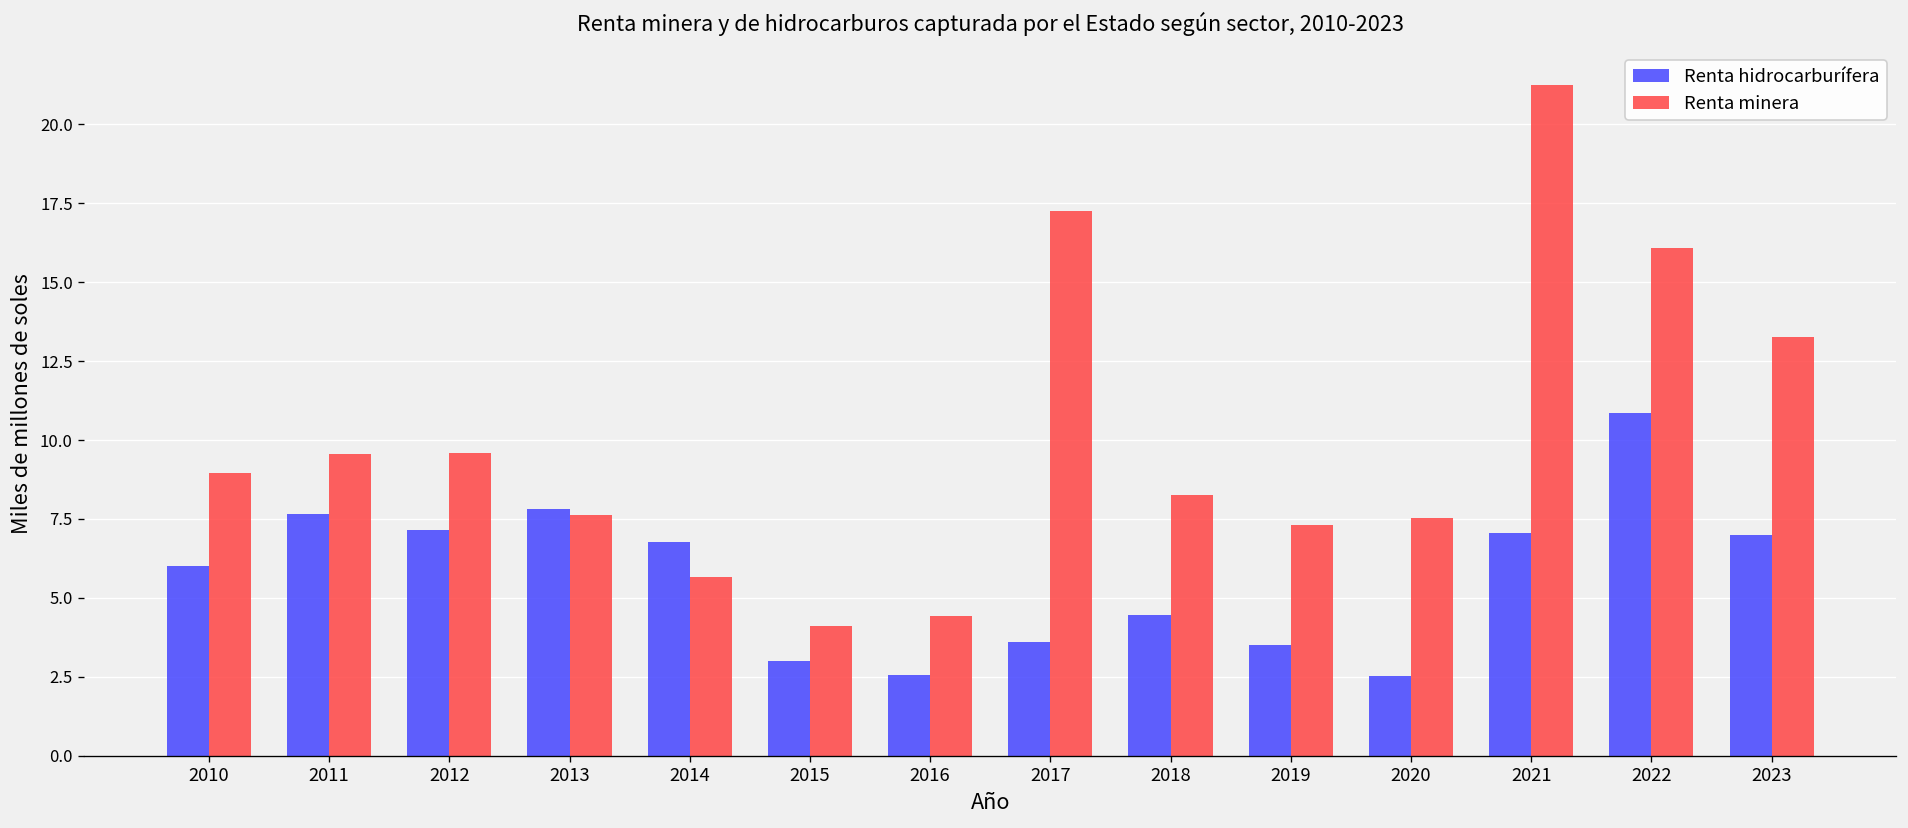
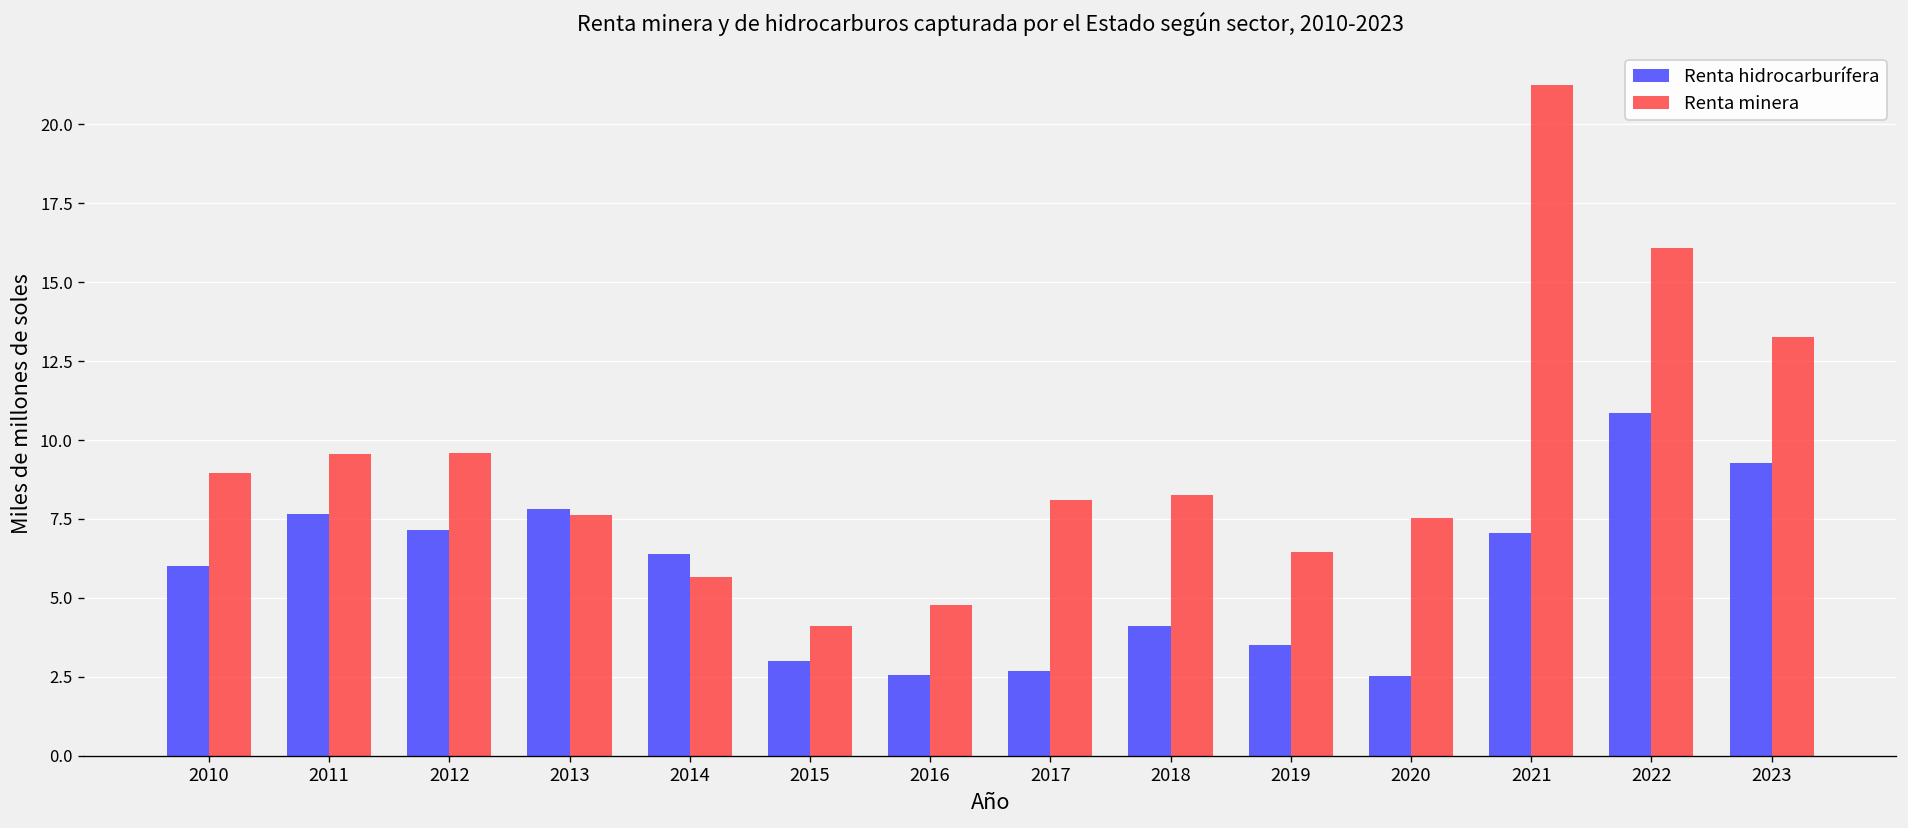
  {
    "Renta hidrocarburífera": {
      "2010": 6.0,
      "2011": 7.7,
      "2012": 7.1,
      "2013": 7.8,
-     "2014": 6.8,
+     "2014": 6.4,
      "2015": 3.0,
      "2016": 2.5,
-     "2017": 3.6,
-     "2018": 4.5,
+     "2017": 2.7,
+     "2018": 4.1,
      "2019": 3.5,
      "2020": 2.5,
      "2021": 7.0,
      "2022": 10.9,
-     "2023": 7.0
+     "2023": 9.3
    },
    "Renta minera": {
      "2010": 9.0,
      "2011": 9.6,
      "2012": 9.6,
      "2013": 7.6,
      "2014": 5.7,
      "2015": 4.1,
-     "2016": 4.4,
-     "2017": 17.3,
+     "2016": 4.8,
+     "2017": 8.1,
      "2018": 8.2,
-     "2019": 7.3,
+     "2019": 6.4,
      "2020": 7.5,
      "2021": 21.3,
      "2022": 16.1,
      "2023": 13.3
    }
  }
